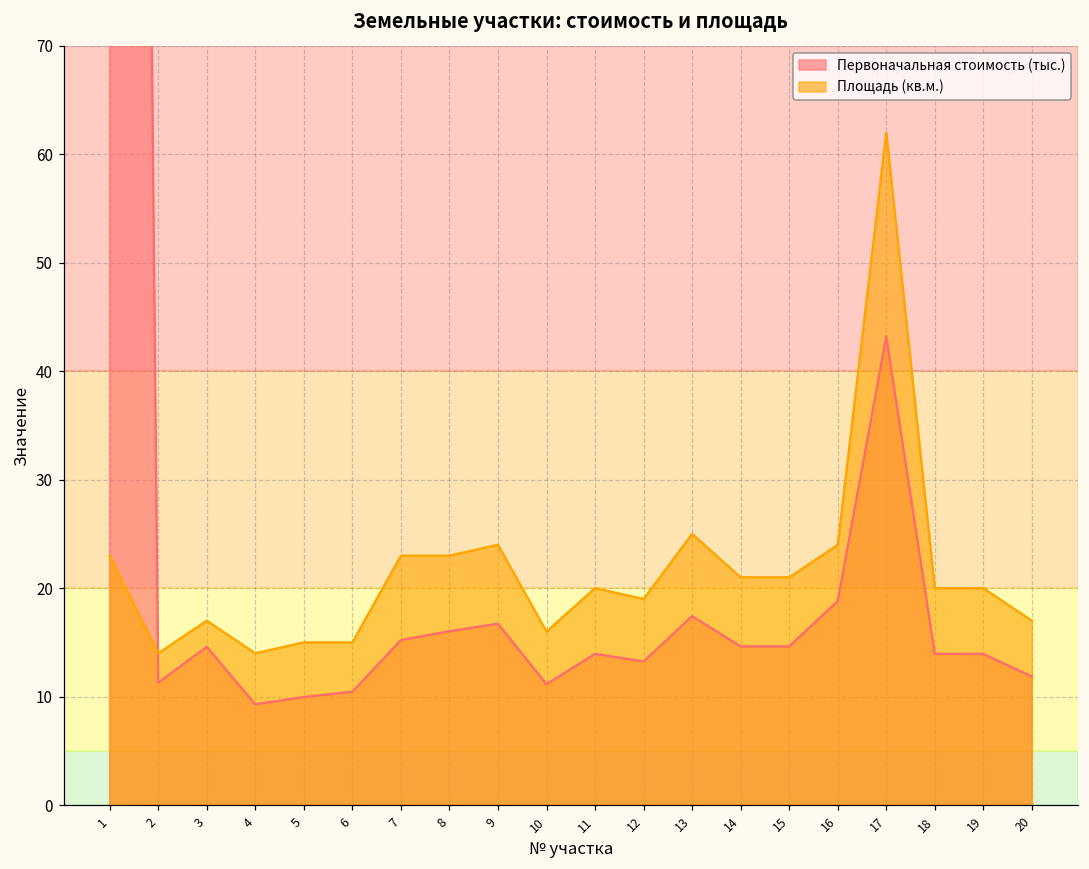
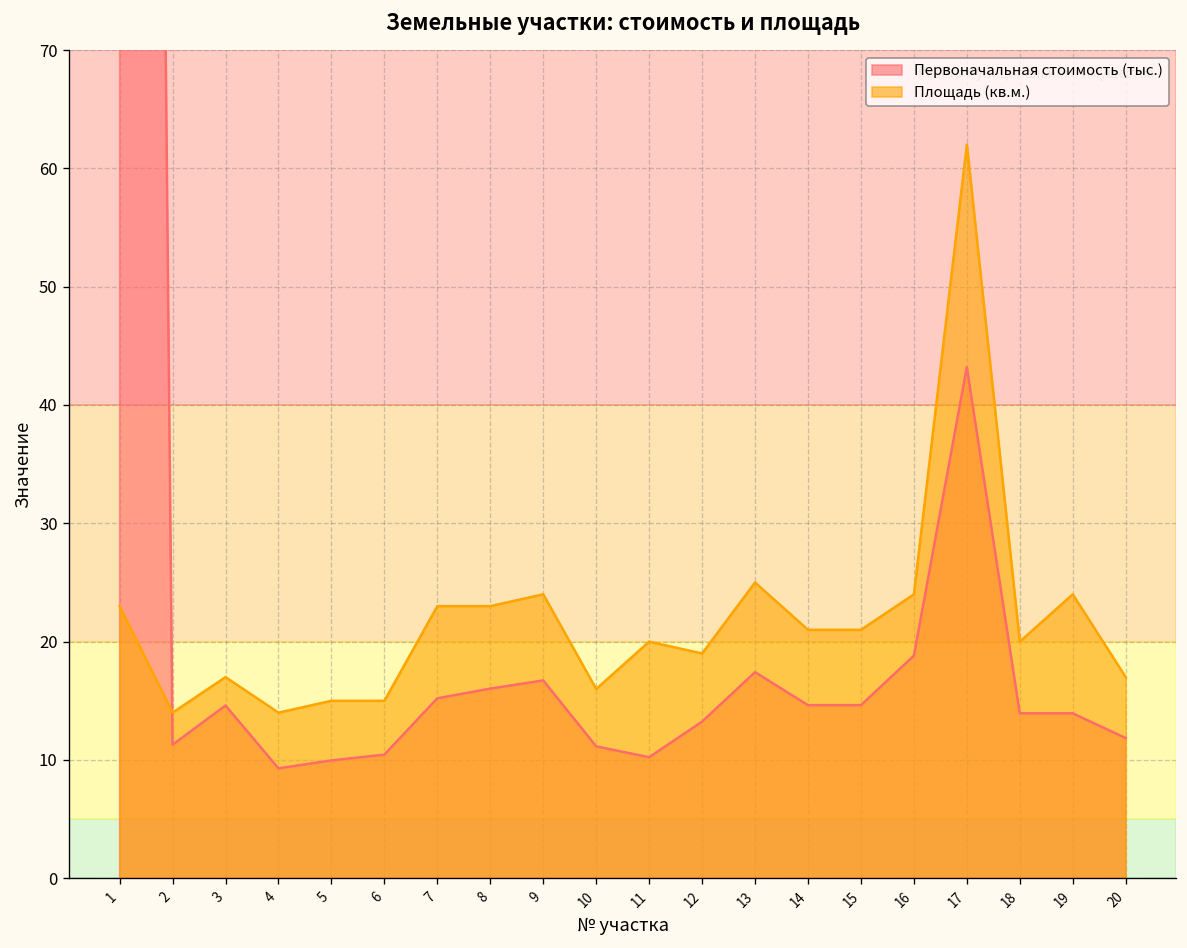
  {
    "Первоначальная стоимость (тыс.)": {
      "2": 11,
      "3": 15,
      "4": 9,
      "5": 10,
      "6": 10,
      "7": 15,
      "8": 16,
      "9": 17,
      "10": 11,
-     "11": 14,
+     "11": 10,
      "12": 13,
      "13": 17,
      "14": 15,
      "15": 15,
      "16": 19,
      "17": 43,
      "18": 14,
      "19": 14,
      "20": 12
    },
    "Площадь (кв.м.)": {
      "1": 23,
      "2": 14,
      "3": 17,
      "4": 14,
      "5": 15,
      "6": 15,
      "7": 23,
      "8": 23,
      "9": 24,
      "10": 16,
      "11": 20,
      "12": 19,
      "13": 25,
      "14": 21,
      "15": 21,
      "16": 24,
      "17": 62,
      "18": 20,
-     "19": 20,
+     "19": 24,
      "20": 17
    }
  }
